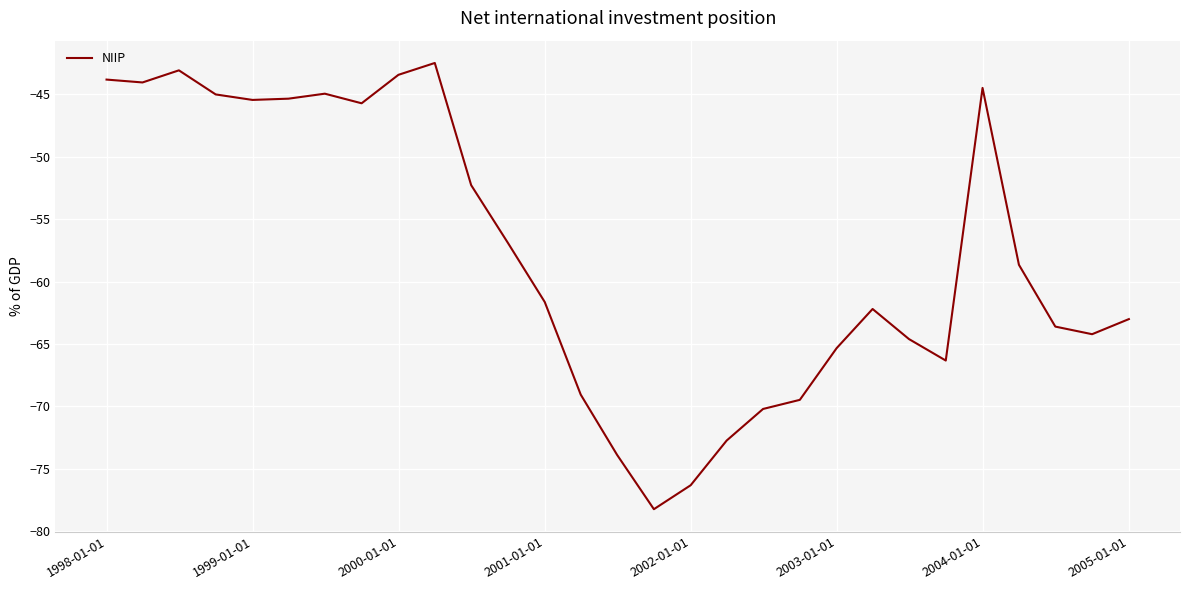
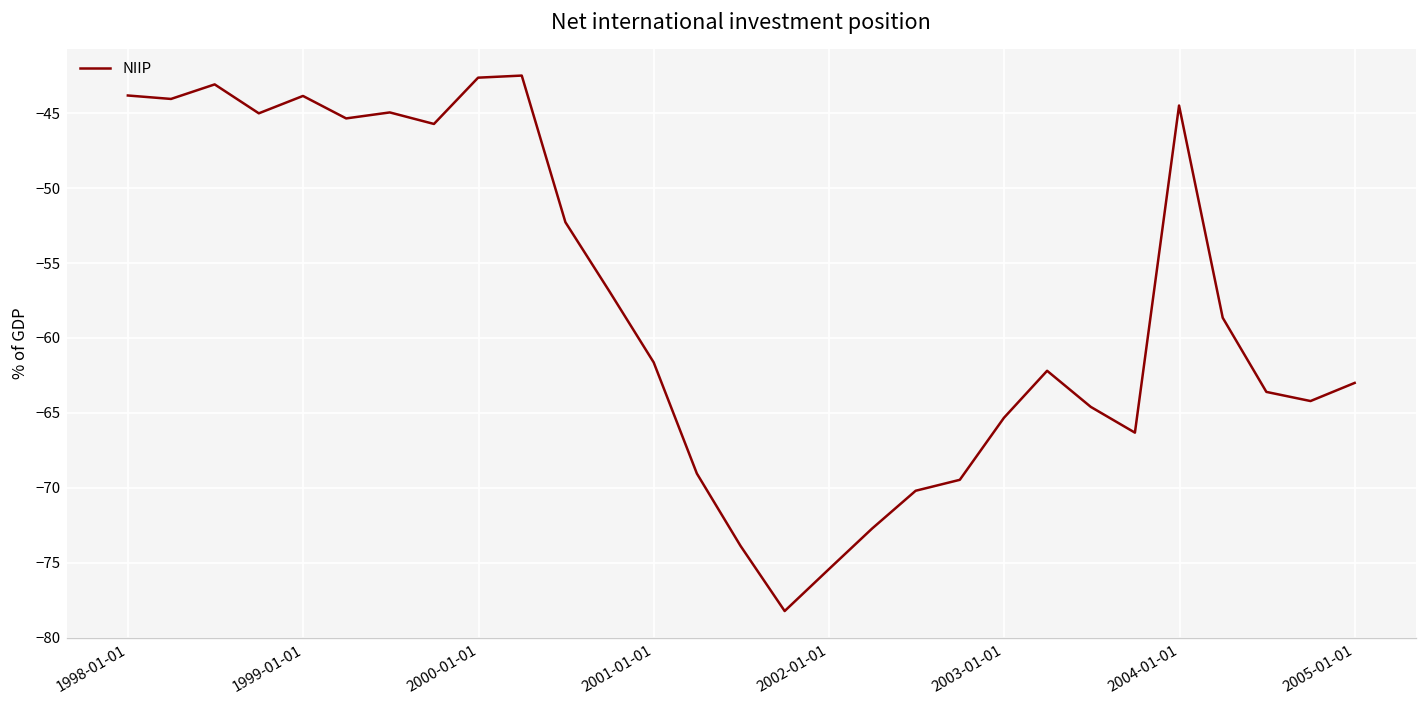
  {
    "1998-01-01": -43.8,
-   "1999-01-01": -45.4,
-   "2000-01-01": -43.4,
+   "1999-01-01": -43.8,
+   "2000-01-01": -42.6,
    "2001-01-01": -61.6,
-   "2002-01-01": -76.3,
+   "2002-01-01": -75.4,
    "2003-01-01": -65.3,
    "2004-01-01": -44.5,
    "2005-01-01": -63.0
  }
